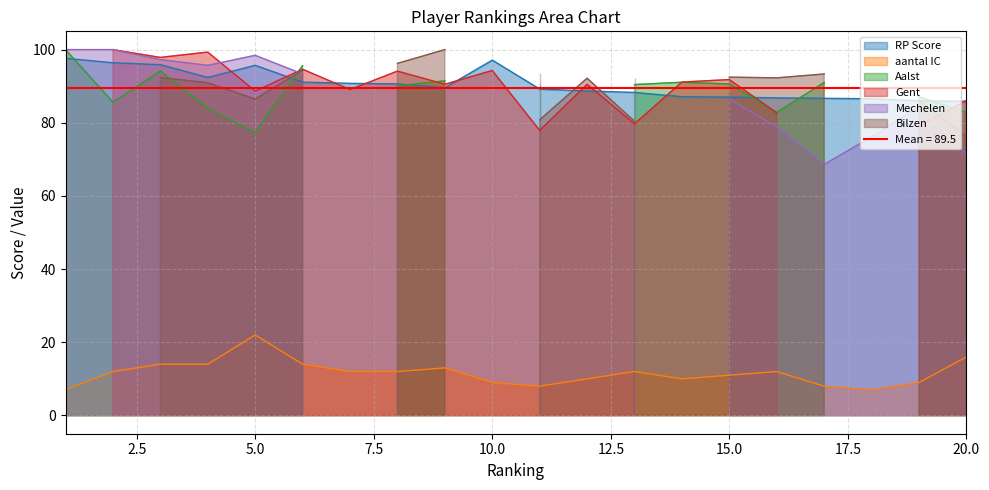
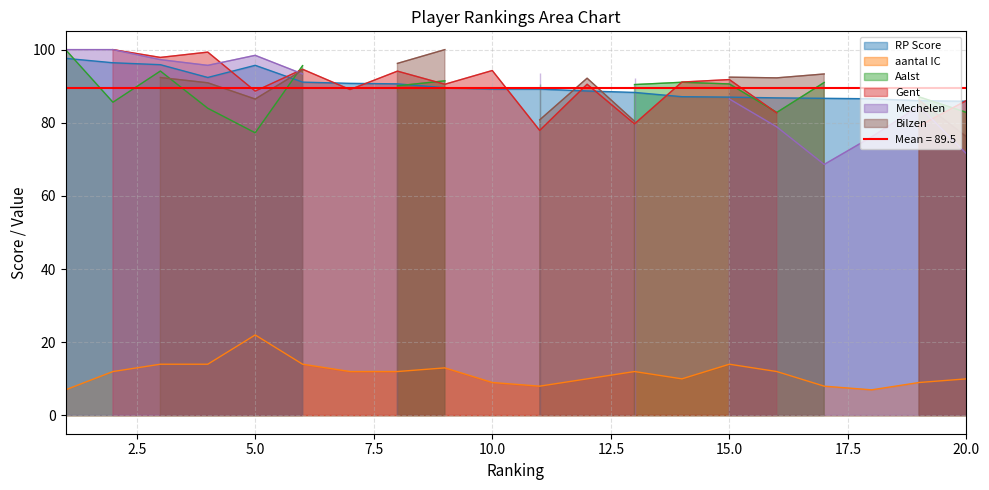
  {
    "RP Score": {
      "5.0": 96,
-     "10.0": 97
+     "10.0": 89
    },
    "aantal IC": {
      "5.0": 22,
      "10.0": 9,
-     "15.0": 11,
-     "20.0": 16
+     "15.0": 14,
+     "20.0": 10
    }
  }
